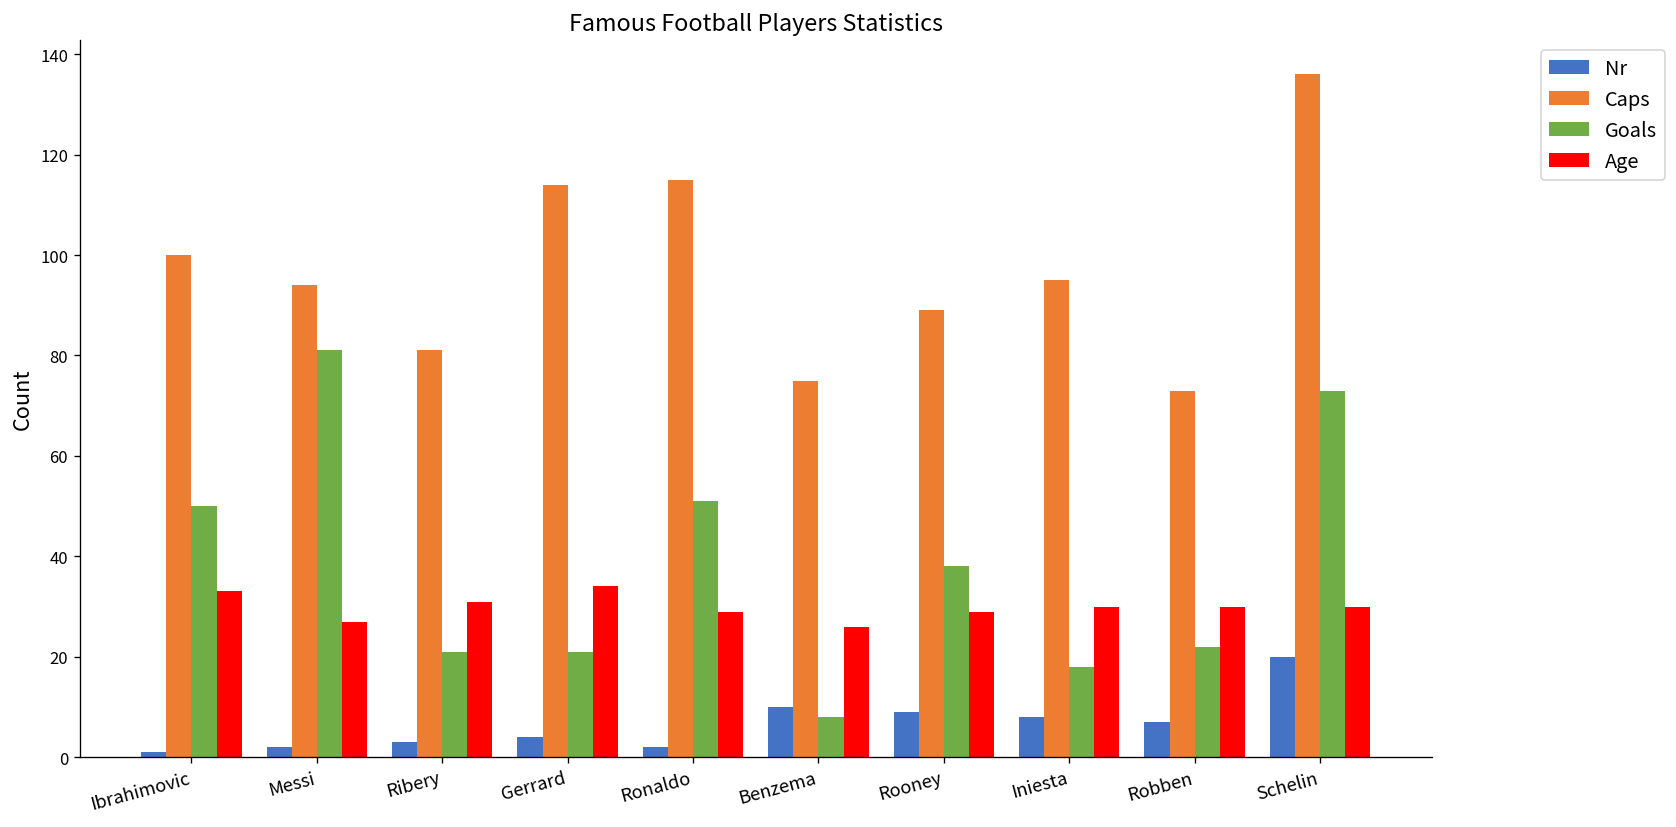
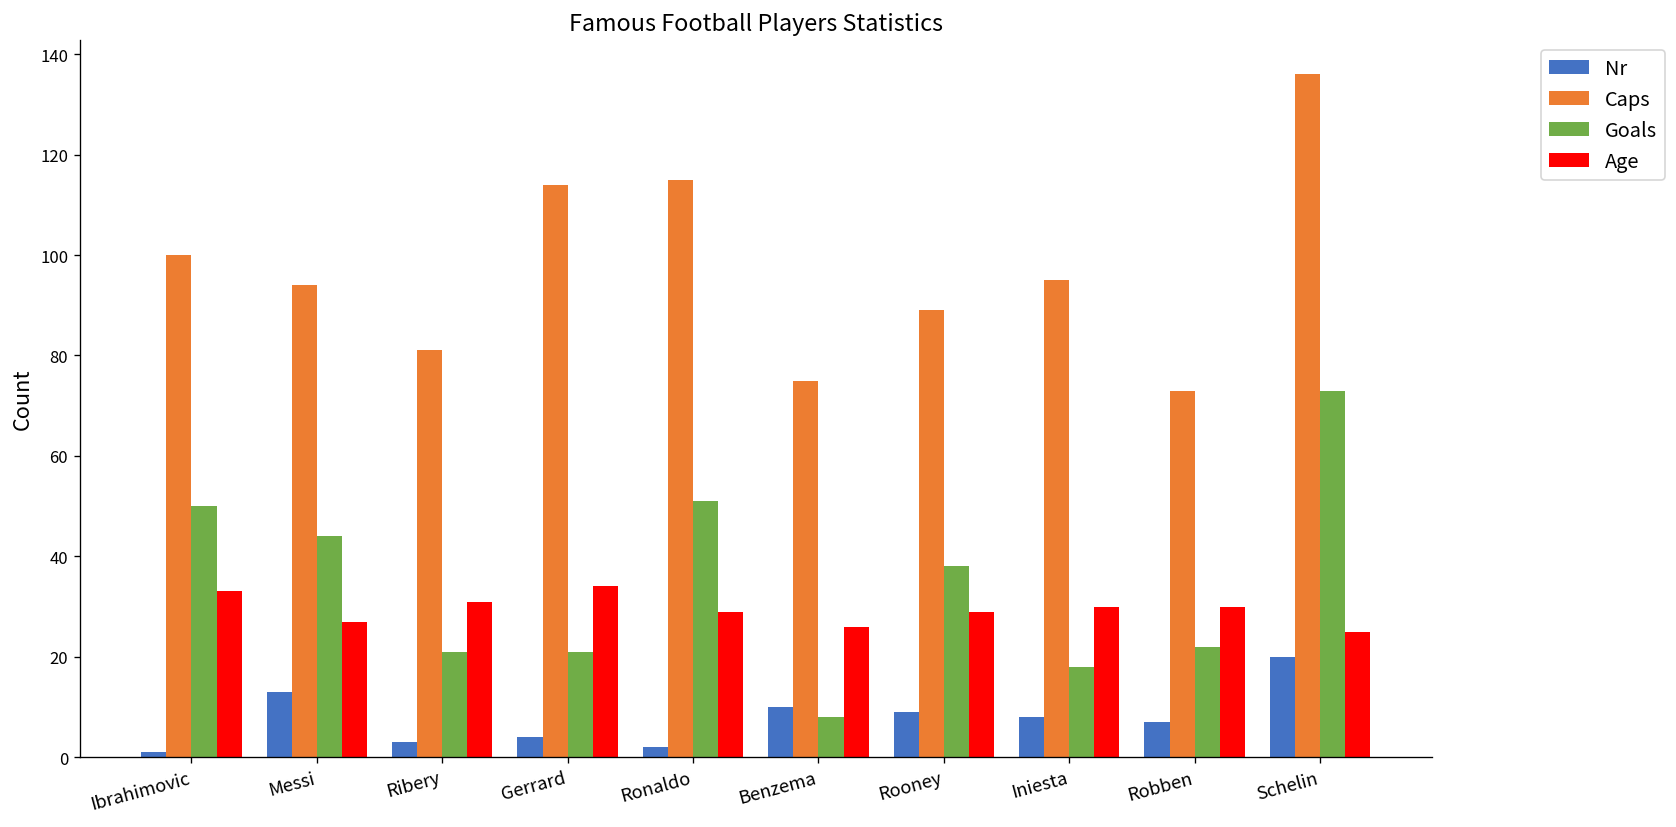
  {
    "Nr": {
      "Ibrahimovic": 1,
-     "Messi": 2,
+     "Messi": 13,
      "Ribery": 3,
      "Gerrard": 4,
      "Ronaldo": 2,
      "Benzema": 10,
      "Rooney": 9,
      "Iniesta": 8,
      "Robben": 7,
      "Schelin": 20
    },
    "Caps": {
      "Ibrahimovic": 100,
      "Messi": 94,
      "Ribery": 81,
      "Gerrard": 114,
      "Ronaldo": 115,
      "Benzema": 75,
      "Rooney": 89,
      "Iniesta": 95,
      "Robben": 73,
      "Schelin": 136
    },
    "Goals": {
      "Ibrahimovic": 50,
-     "Messi": 81,
+     "Messi": 44,
      "Ribery": 21,
      "Gerrard": 21,
      "Ronaldo": 51,
      "Benzema": 8,
      "Rooney": 38,
      "Iniesta": 18,
      "Robben": 22,
      "Schelin": 73
    },
    "Age": {
      "Ibrahimovic": 33,
      "Messi": 27,
      "Ribery": 31,
      "Gerrard": 34,
      "Ronaldo": 29,
      "Benzema": 26,
      "Rooney": 29,
      "Iniesta": 30,
      "Robben": 30,
-     "Schelin": 30
+     "Schelin": 25
    }
  }
